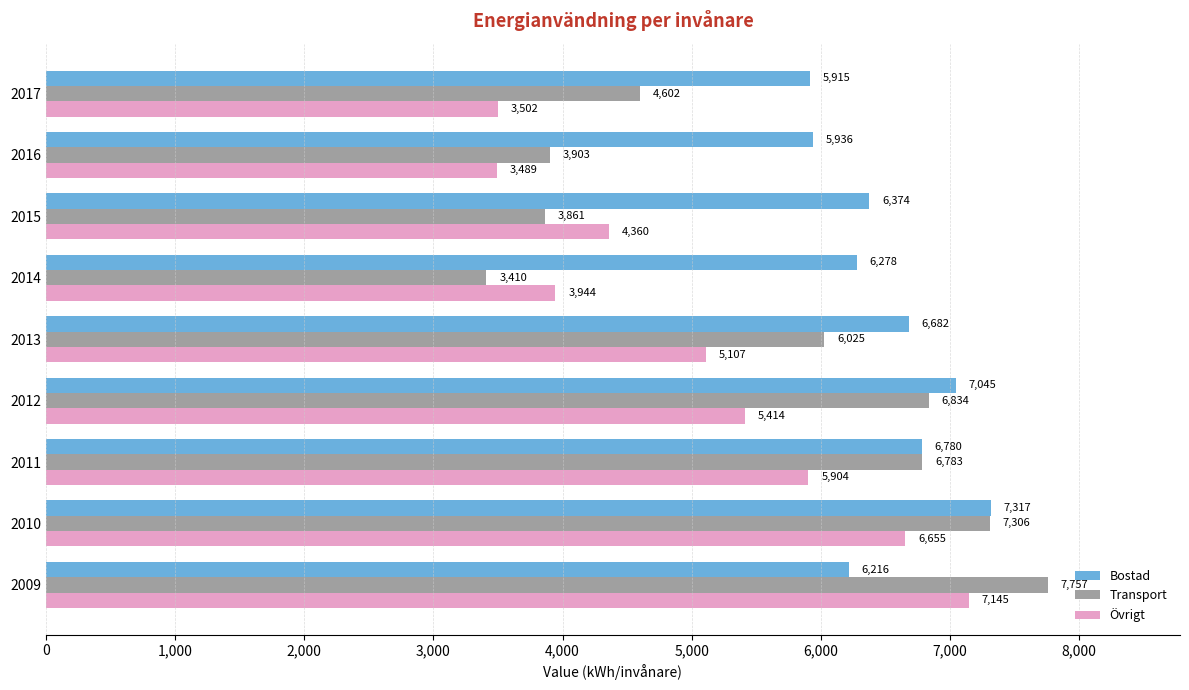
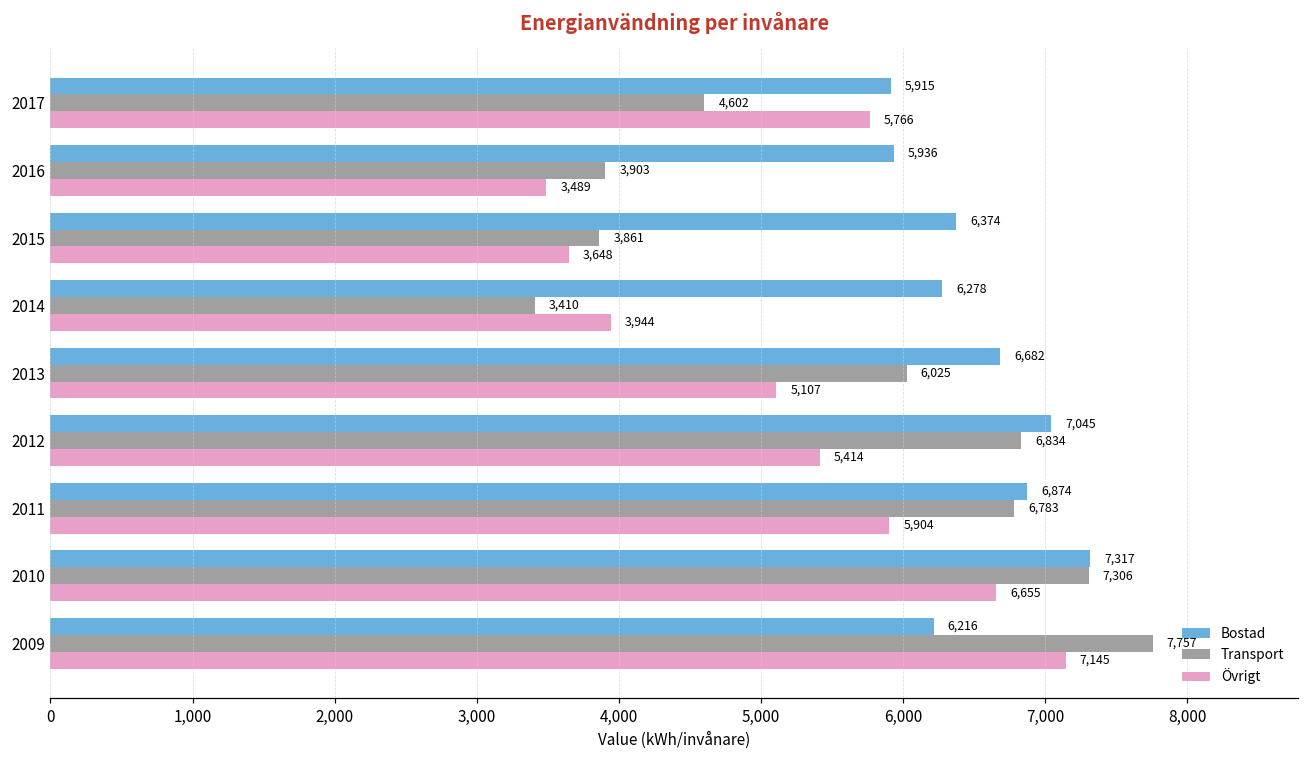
  {
    "Bostad": {
      "2017": "5,915",
      "2016": "5,936",
      "2015": "6,374",
      "2014": "6,278",
      "2013": "6,682",
      "2012": "7,045",
-     "2011": "6,780",
+     "2011": "6,874",
      "2010": "7,317",
      "2009": "6,216"
    },
    "Transport": {
      "2017": "4,602",
      "2016": "3,903",
      "2015": "3,861",
      "2014": "3,410",
      "2013": "6,025",
      "2012": "6,834",
      "2011": "6,783",
      "2010": "7,306",
      "2009": "7,757"
    },
    "Övrigt": {
-     "2017": "3,502",
+     "2017": "5,766",
      "2016": "3,489",
-     "2015": "4,360",
+     "2015": "3,648",
      "2014": "3,944",
      "2013": "5,107",
      "2012": "5,414",
      "2011": "5,904",
      "2010": "6,655",
      "2009": "7,145"
    }
  }
